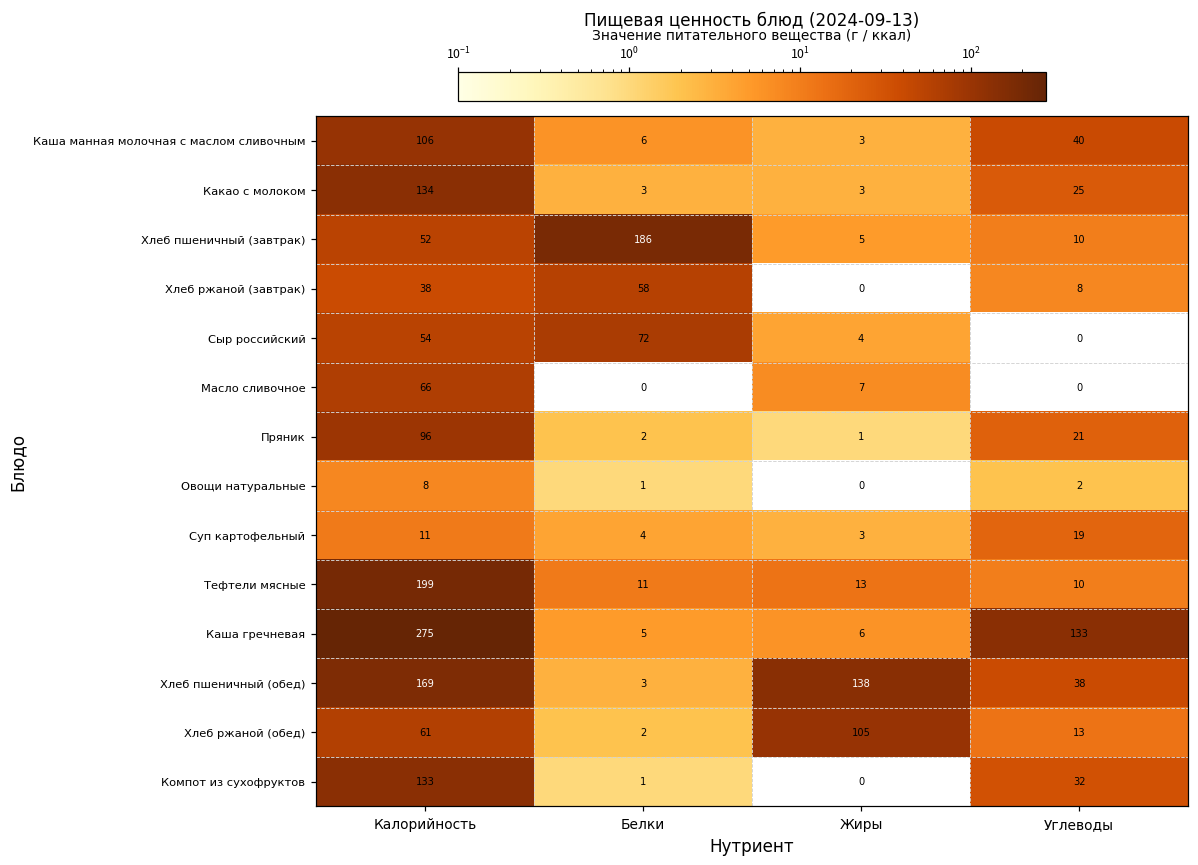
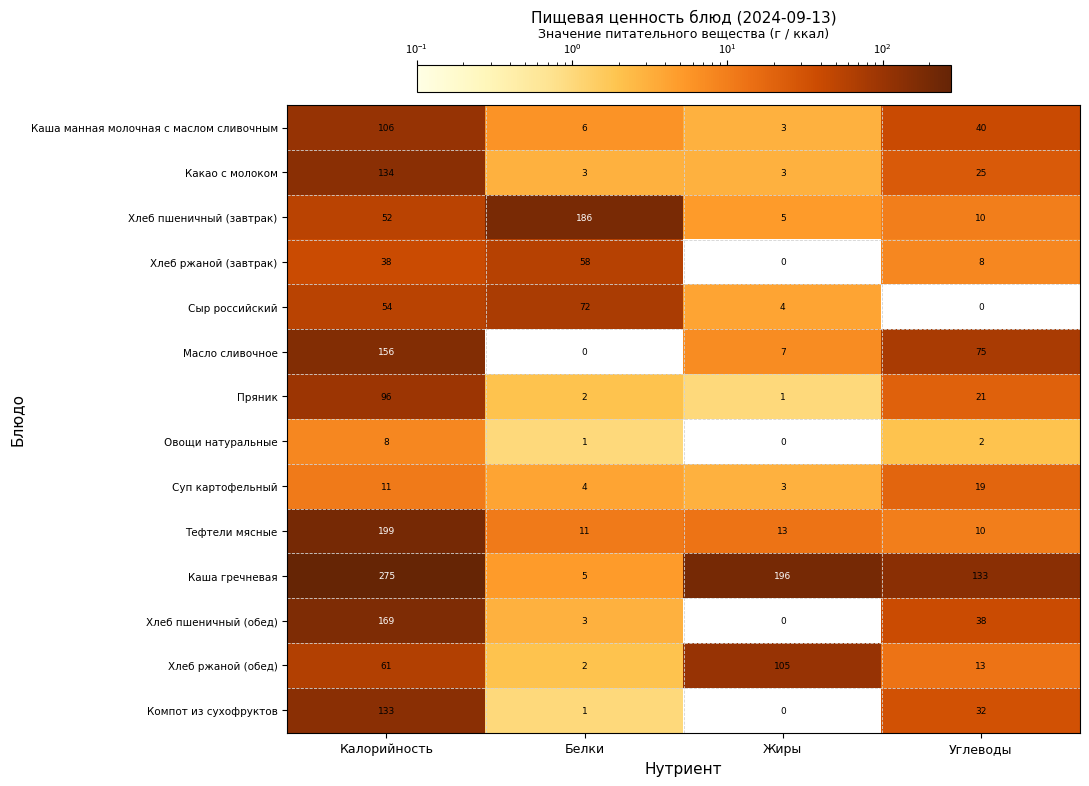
  {
    "Каша манная молочная с маслом сливочным": {
      "Калорийность": 106,
      "Белки": 6,
      "Жиры": 3,
      "Углеводы": 40
    },
    "Какао с молоком": {
      "Калорийность": 134,
      "Белки": 3,
      "Жиры": 3,
      "Углеводы": 25
    },
    "Хлеб пшеничный (завтрак)": {
      "Калорийность": 52,
      "Белки": 186,
      "Жиры": 5,
      "Углеводы": 10
    },
    "Хлеб ржаной (завтрак)": {
      "Калорийность": 38,
      "Белки": 58,
      "Жиры": 0,
      "Углеводы": 8
    },
    "Сыр российский": {
      "Калорийность": 54,
      "Белки": 72,
      "Жиры": 4,
      "Углеводы": 0
    },
    "Масло сливочное": {
-     "Калорийность": 66,
+     "Калорийность": 156,
      "Белки": 0,
      "Жиры": 7,
-     "Углеводы": 0
+     "Углеводы": 75
    },
    "Пряник": {
      "Калорийность": 96,
      "Белки": 2,
      "Жиры": 1,
      "Углеводы": 21
    },
    "Овощи натуральные": {
      "Калорийность": 8,
      "Белки": 1,
      "Жиры": 0,
      "Углеводы": 2
    },
    "Суп картофельный": {
      "Калорийность": 11,
      "Белки": 4,
      "Жиры": 3,
      "Углеводы": 19
    },
    "Тефтели мясные": {
      "Калорийность": 199,
      "Белки": 11,
      "Жиры": 13,
      "Углеводы": 10
    },
    "Каша гречневая": {
      "Калорийность": 275,
      "Белки": 5,
-     "Жиры": 6,
+     "Жиры": 196,
      "Углеводы": 133
    },
    "Хлеб пшеничный (обед)": {
      "Калорийность": 169,
      "Белки": 3,
-     "Жиры": 138,
+     "Жиры": 0,
      "Углеводы": 38
    },
    "Хлеб ржаной (обед)": {
      "Калорийность": 61,
      "Белки": 2,
      "Жиры": 105,
      "Углеводы": 13
    },
    "Компот из сухофруктов": {
      "Калорийность": 133,
      "Белки": 1,
      "Жиры": 0,
      "Углеводы": 32
    }
  }
